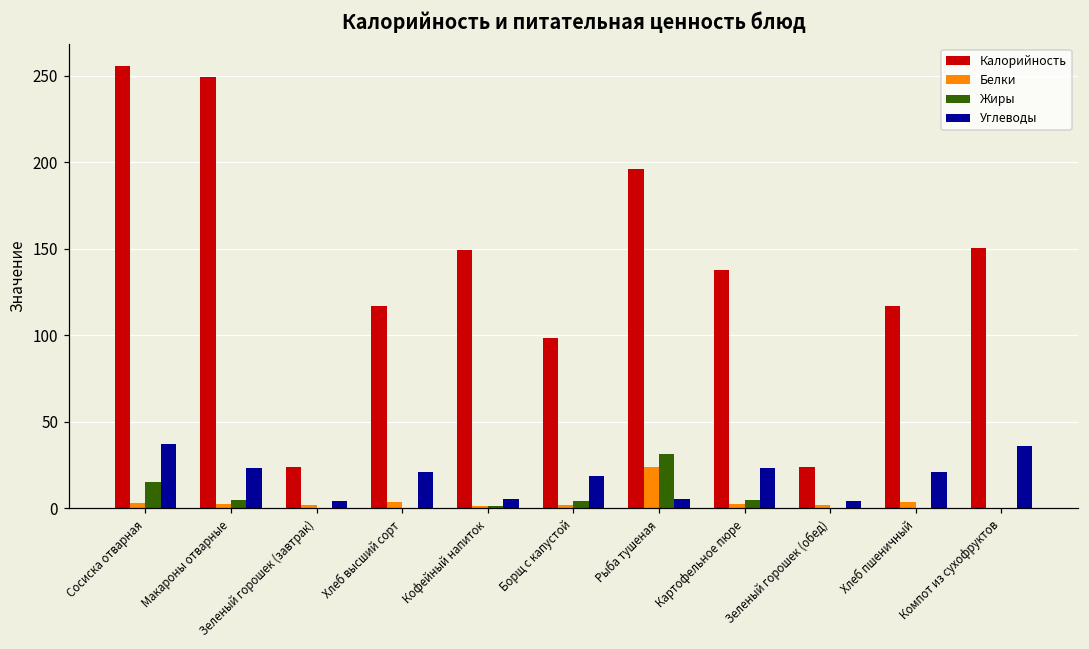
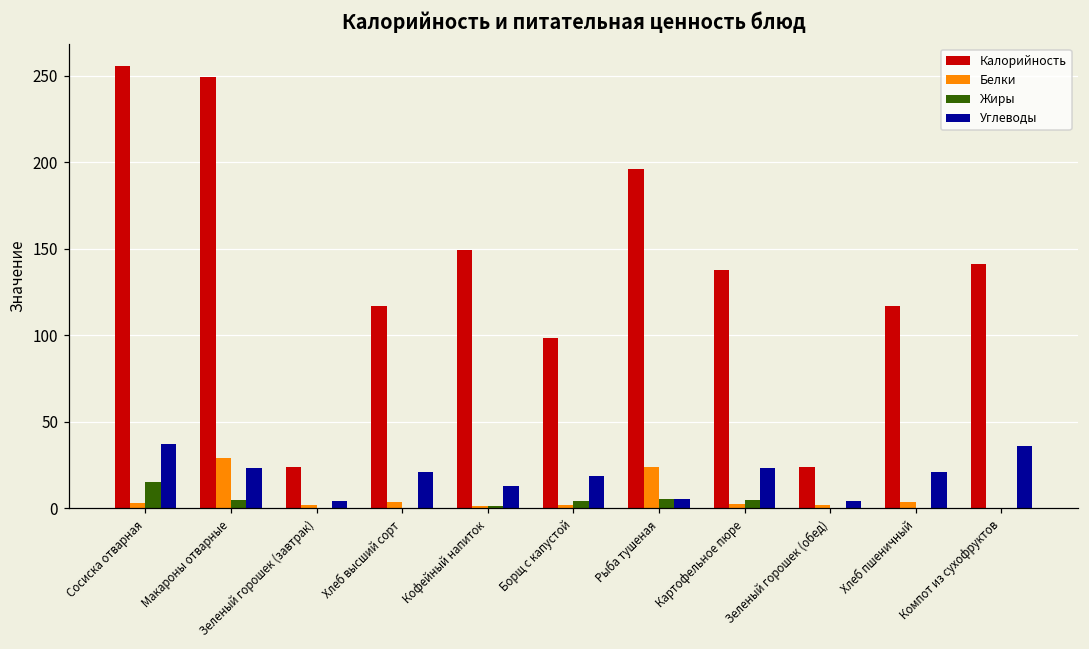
  {
    "Калорийность": {
      "Сосиска отварная": 256,
      "Макароны отварные": 250,
      "Зеленый горошек (завтрак)": 24,
      "Хлеб высший сорт": 117,
      "Кофейный напиток": 149,
      "Борщ с капустой": 98,
      "Рыба тушеная": 196,
      "Картофельное пюре": 138,
      "Зеленый горошек (обед)": 24,
      "Хлеб пшеничный": 117,
-     "Компот из сухофруктов": 151
+     "Компот из сухофруктов": 141
    },
    "Белки": {
      "Сосиска отварная": 3,
-     "Макароны отварные": 2,
+     "Макароны отварные": 29,
      "Зеленый горошек (завтрак)": 2,
      "Хлеб высший сорт": 4,
      "Борщ с капустой": 2,
      "Рыба тушеная": 24,
      "Картофельное пюре": 2,
      "Зеленый горошек (обед)": 2,
      "Хлеб пшеничный": 4
    },
    "Жиры": {
      "Сосиска отварная": 15,
      "Макароны отварные": 5,
      "Борщ с капустой": 4,
-     "Рыба тушеная": 32,
+     "Рыба тушеная": 5,
      "Картофельное пюре": 5,
      "Компот из сухофруктов": 0
    },
    "Углеводы": {
      "Сосиска отварная": 37,
      "Макароны отварные": 24,
      "Зеленый горошек (завтрак)": 4,
      "Хлеб высший сорт": 21,
-     "Кофейный напиток": 5,
+     "Кофейный напиток": 13,
      "Борщ с капустой": 19,
      "Рыба тушеная": 5,
      "Картофельное пюре": 24,
      "Зеленый горошек (обед)": 4,
      "Хлеб пшеничный": 21,
      "Компот из сухофруктов": 36
    }
  }
